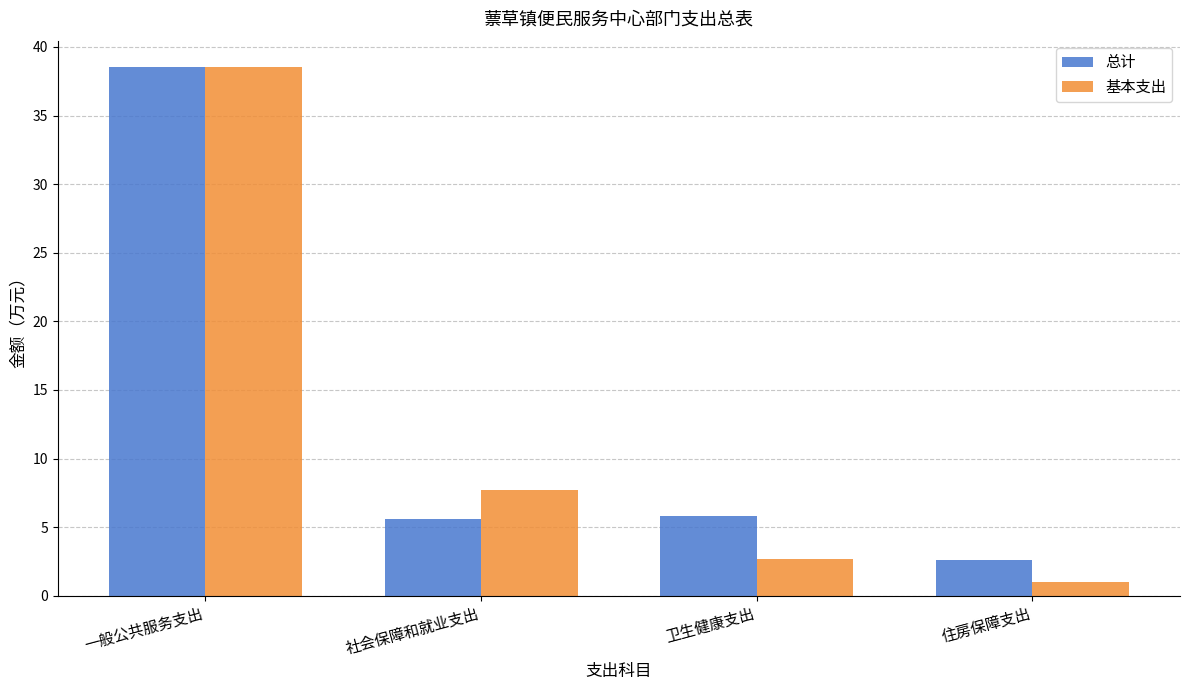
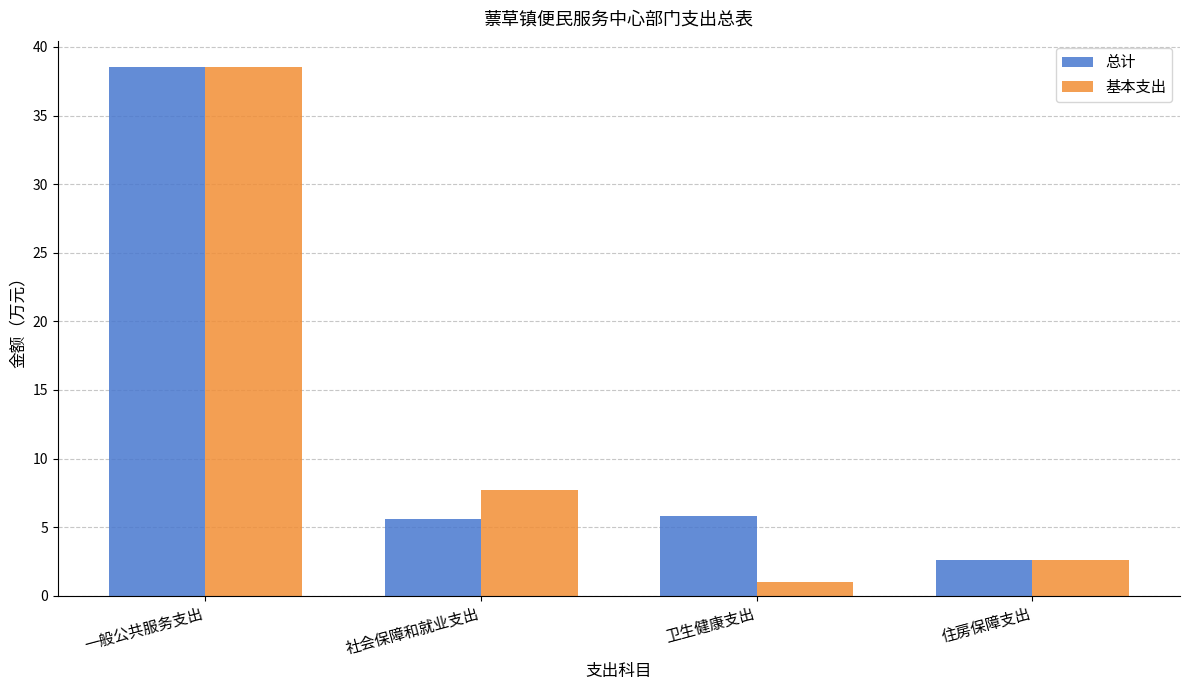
  {
    "总计": {
      "一般公共服务支出": 38.5,
      "社会保障和就业支出": 5.6,
      "卫生健康支出": 5.8,
      "住房保障支出": 2.6
    },
    "基本支出": {
      "一般公共服务支出": 38.5,
      "社会保障和就业支出": 7.7,
-     "卫生健康支出": 2.7,
-     "住房保障支出": 1.0
+     "卫生健康支出": 1.0,
+     "住房保障支出": 2.6
    }
  }
